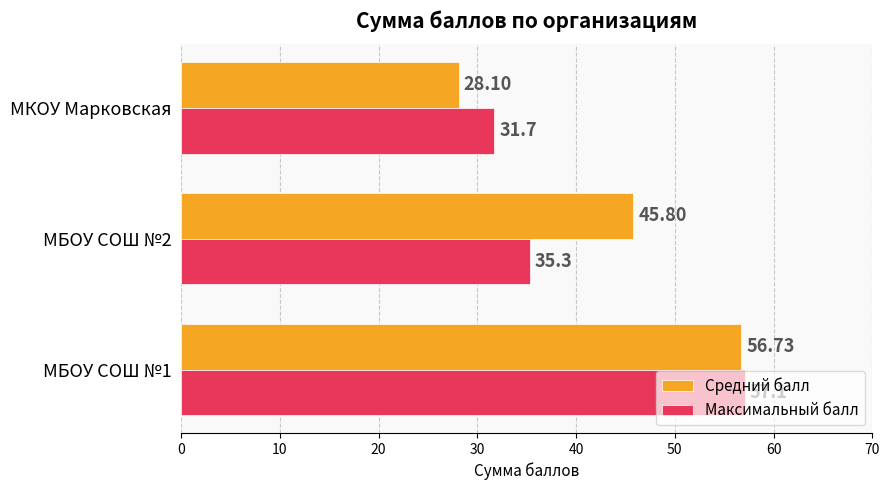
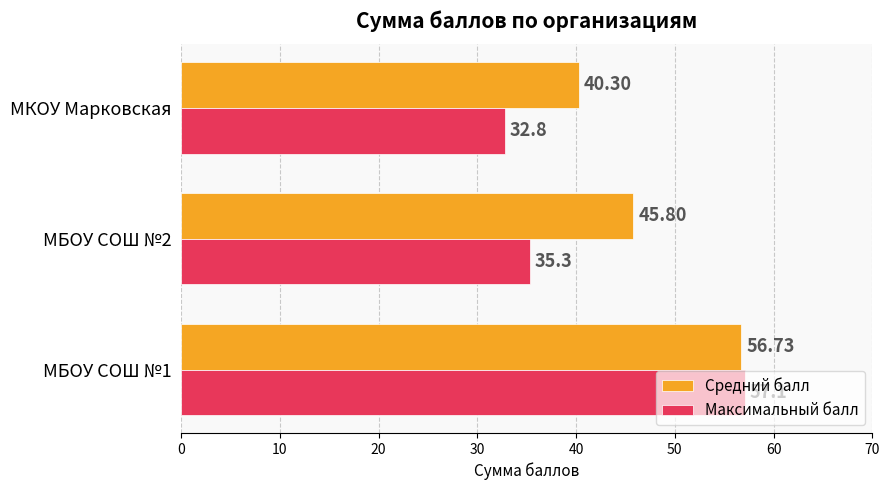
  {
    "Средний балл": {
-     "МКОУ Марковская": 28.10,
+     "МКОУ Марковская": 40.30,
      "МБОУ СОШ №2": 45.80,
      "МБОУ СОШ №1": 56.73
    },
    "Максимальный балл": {
-     "МКОУ Марковская": 31.7,
+     "МКОУ Марковская": 32.8,
      "МБОУ СОШ №2": 35.3
    }
  }
